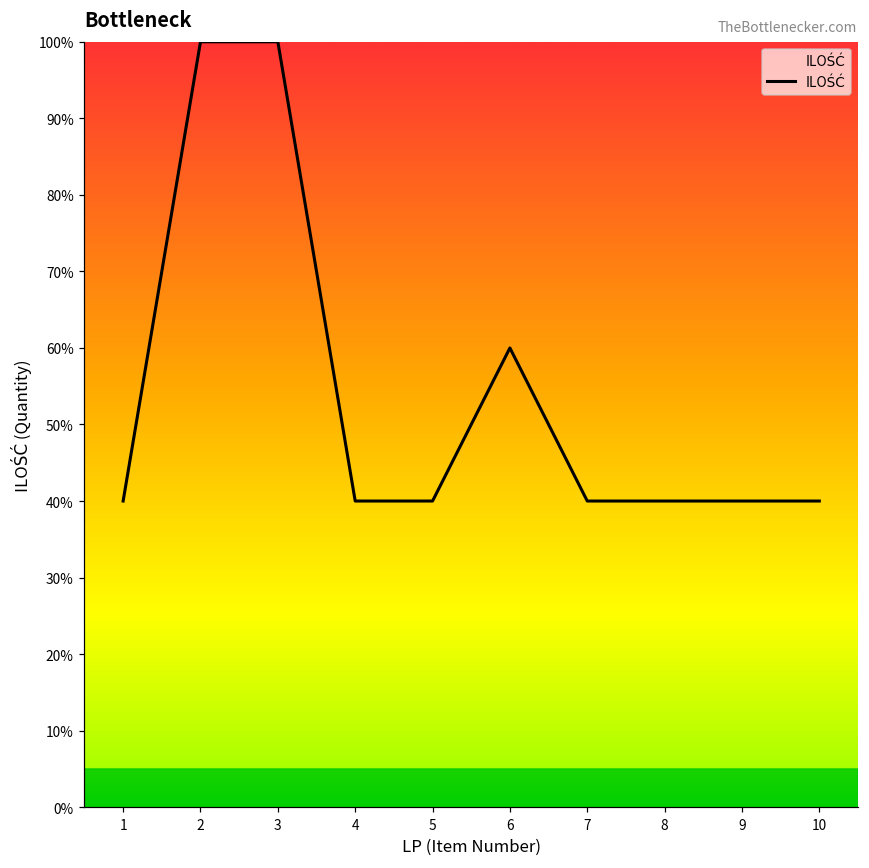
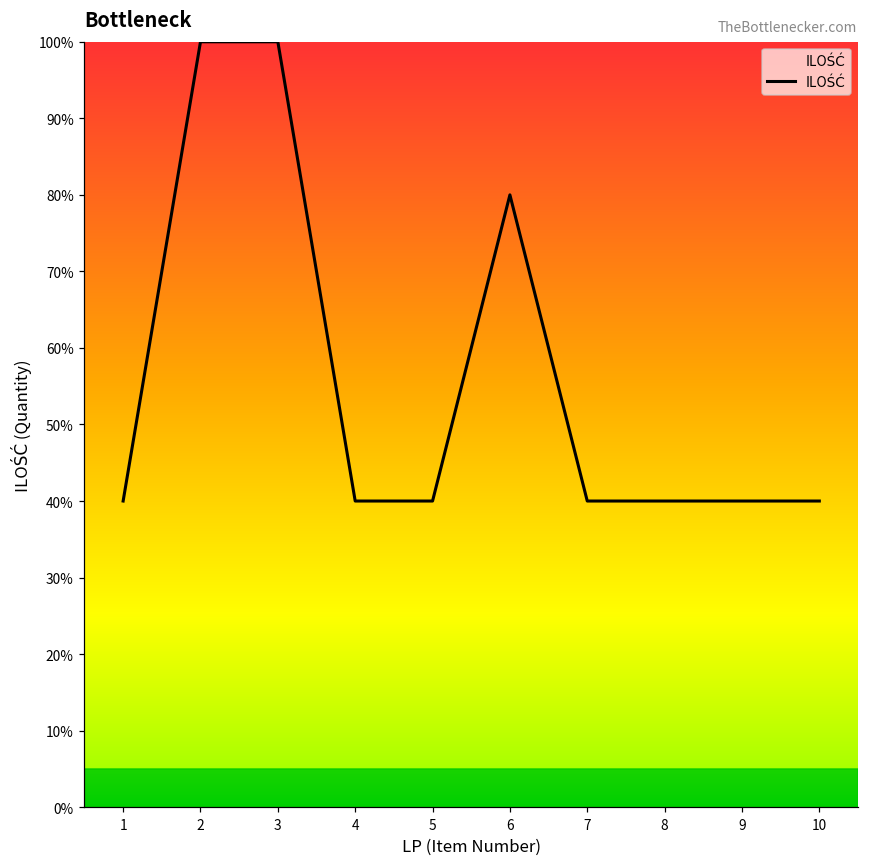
  {
    "1": "40%",
    "2": "100%",
    "3": "100%",
    "4": "40%",
    "5": "40%",
-   "6": "60%",
+   "6": "80%",
    "7": "40%",
    "8": "40%",
    "9": "40%",
    "10": "40%"
  }
